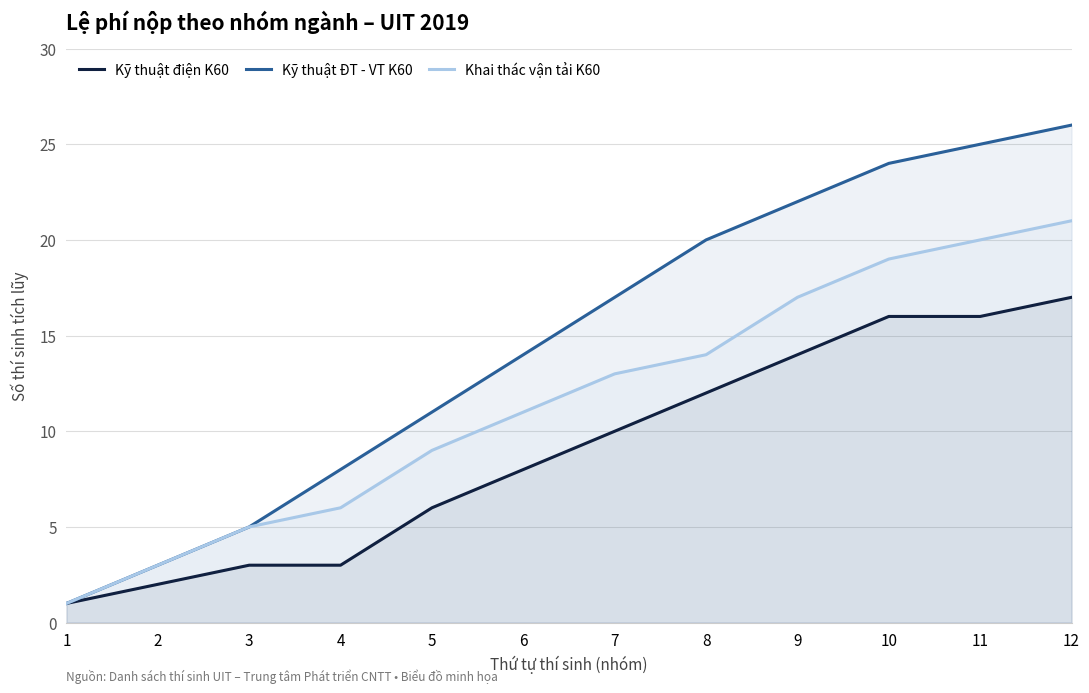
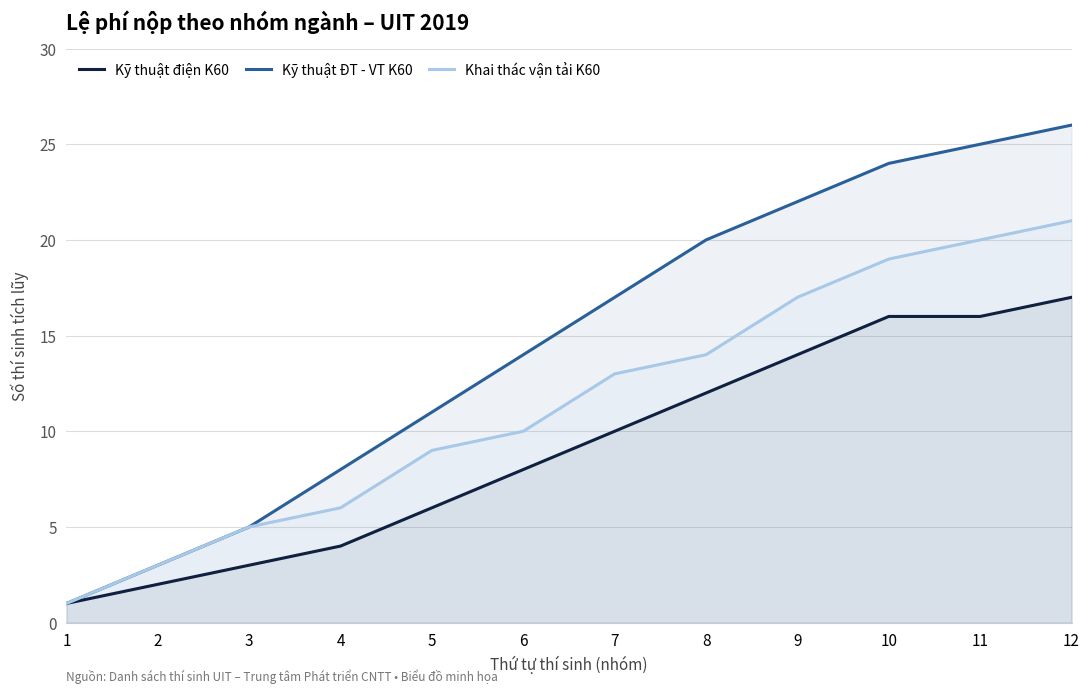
  {
    "Kỹ thuật điện K60": {
      "2": 2,
      "3": 3,
-     "4": 3,
+     "4": 4,
      "5": 6,
      "6": 8,
      "7": 10,
      "8": 12,
      "9": 14,
      "10": 16,
      "11": 16,
      "12": 17
    },
    "Kỹ thuật ĐT - VT K60": {
      "4": 8,
      "5": 11,
      "6": 14,
      "7": 17,
      "8": 20,
      "9": 22,
      "10": 24,
      "11": 25,
      "12": 26
    },
    "Khai thác vận tải K60": {
      "4": 6,
      "5": 9,
-     "6": 11,
+     "6": 10,
      "7": 13,
      "8": 14,
      "9": 17,
      "10": 19,
      "11": 20,
      "12": 21
    }
  }
